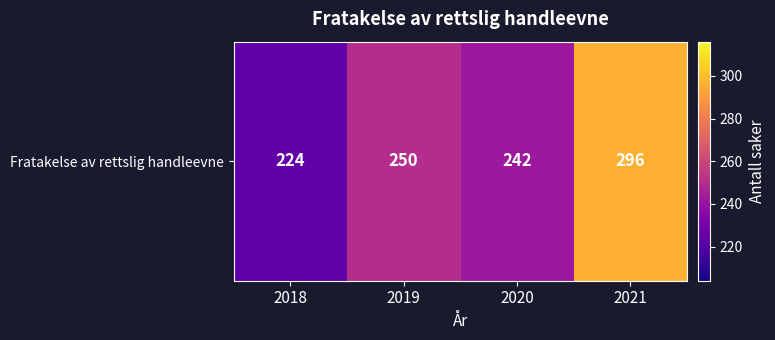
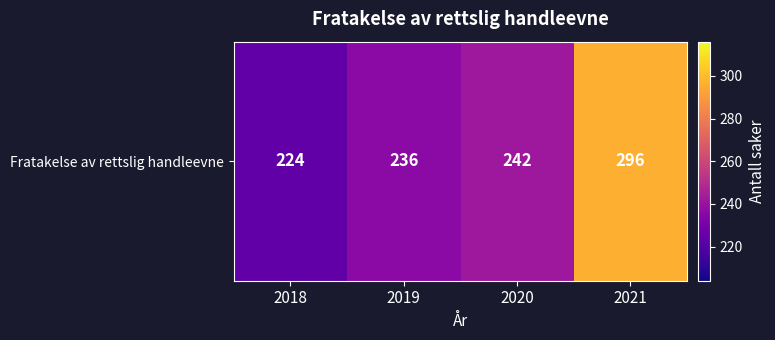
  {
    "Fratakelse av rettslig handleevne": {
      "2018": 224,
-     "2019": 250,
+     "2019": 236,
      "2020": 242,
      "2021": 296
    }
  }
